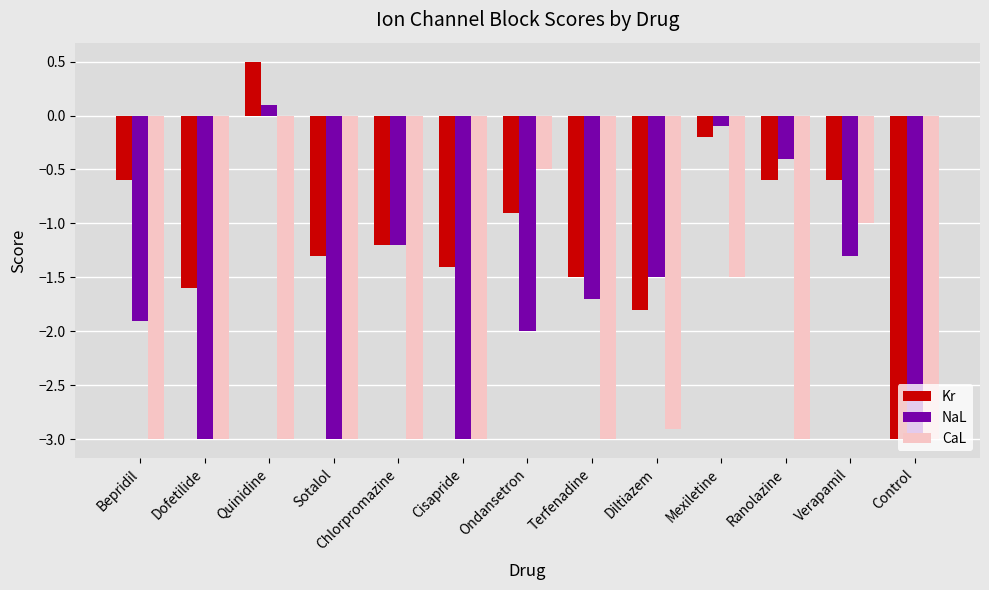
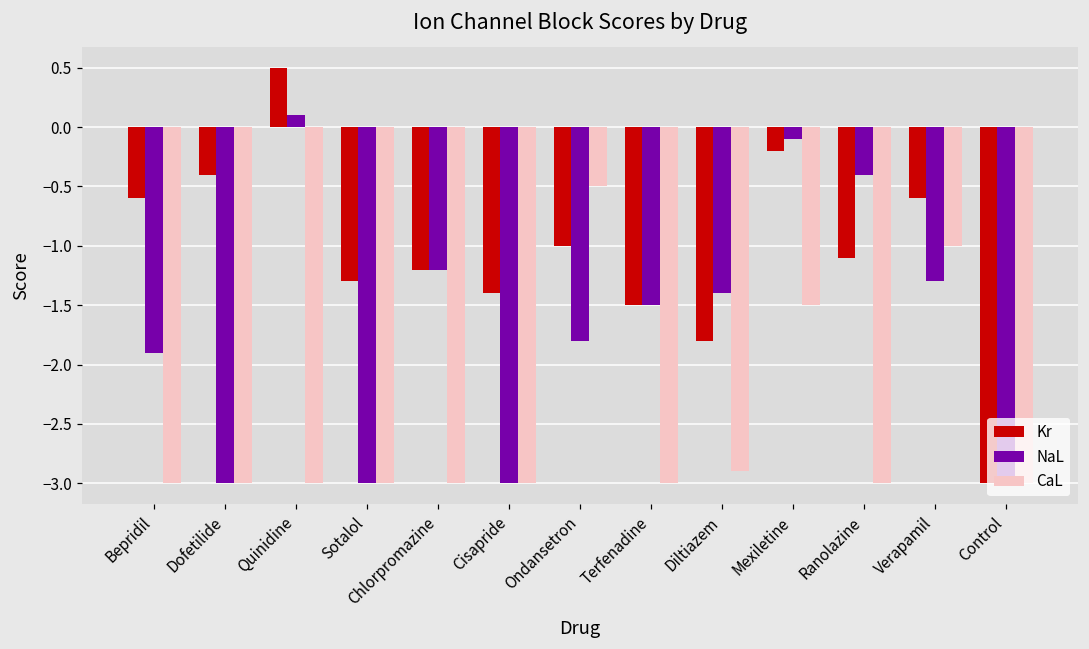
  {
    "Kr": {
      "Bepridil": -0.6,
-     "Dofetilide": -1.6,
+     "Dofetilide": -0.4,
      "Quinidine": 0.5,
      "Sotalol": -1.3,
      "Chlorpromazine": -1.2,
      "Cisapride": -1.4,
-     "Ondansetron": -0.9,
+     "Ondansetron": -1.0,
      "Terfenadine": -1.5,
      "Diltiazem": -1.8,
      "Mexiletine": -0.2,
-     "Ranolazine": -0.6,
+     "Ranolazine": -1.1,
      "Verapamil": -0.6
    },
    "NaL": {
      "Bepridil": -1.9,
      "Dofetilide": -3.0,
      "Quinidine": 0.1,
      "Sotalol": -3.0,
      "Chlorpromazine": -1.2,
      "Cisapride": -3.0,
-     "Ondansetron": -2.0,
-     "Terfenadine": -1.7,
-     "Diltiazem": -1.5,
+     "Ondansetron": -1.8,
+     "Terfenadine": -1.5,
+     "Diltiazem": -1.4,
      "Mexiletine": -0.1,
      "Ranolazine": -0.4,
      "Verapamil": -1.3
    },
    "CaL": {
      "Bepridil": -3.0,
      "Dofetilide": -3.0,
      "Quinidine": -3.0,
      "Sotalol": -3.0,
      "Chlorpromazine": -3.0,
      "Cisapride": -3.0,
      "Ondansetron": -0.5,
      "Terfenadine": -3.0,
      "Diltiazem": -2.9,
      "Mexiletine": -1.5,
      "Ranolazine": -3.0,
      "Verapamil": -1.0
    }
  }
